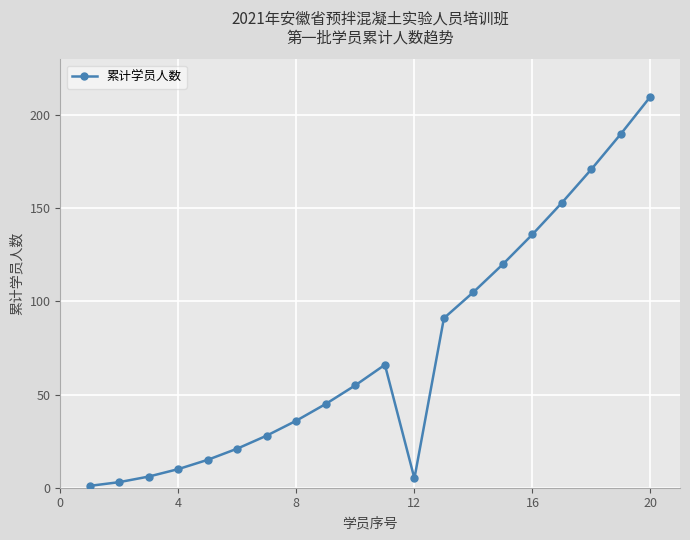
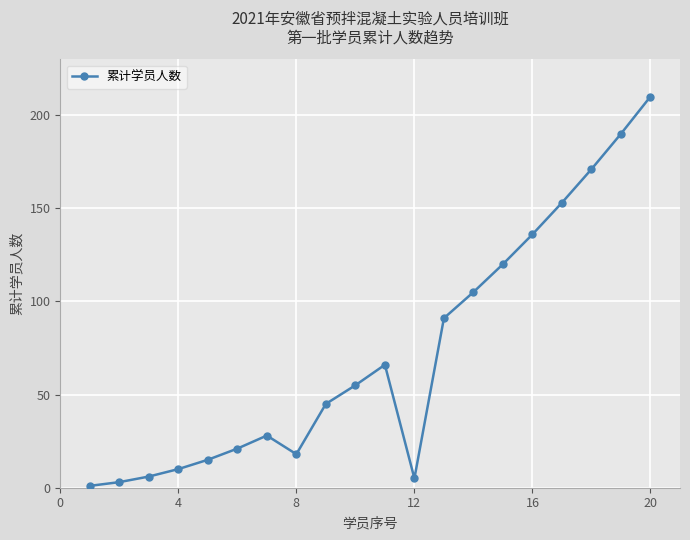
  {
    "4": 10,
-   "8": 36,
+   "8": 18,
    "12": 5,
    "16": 136,
    "20": 210
  }
